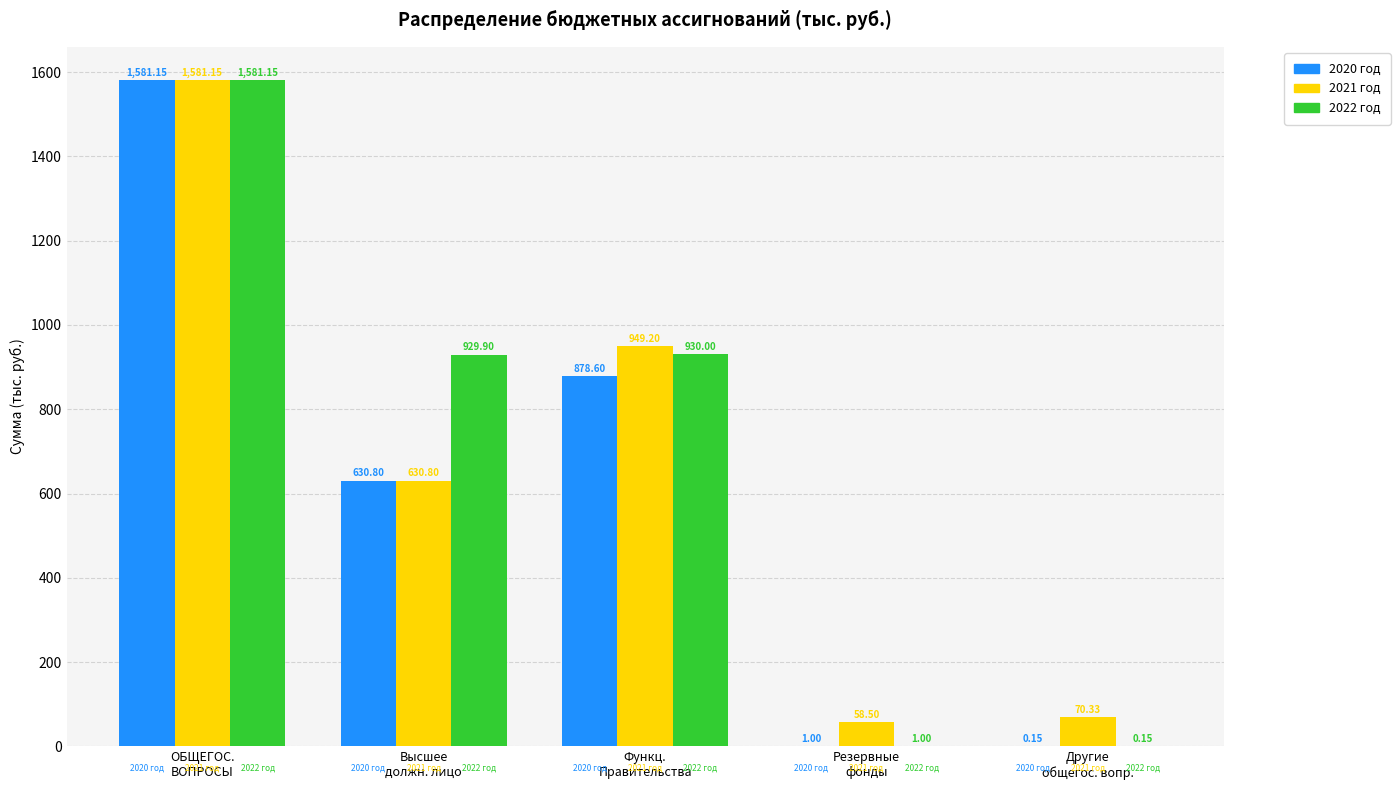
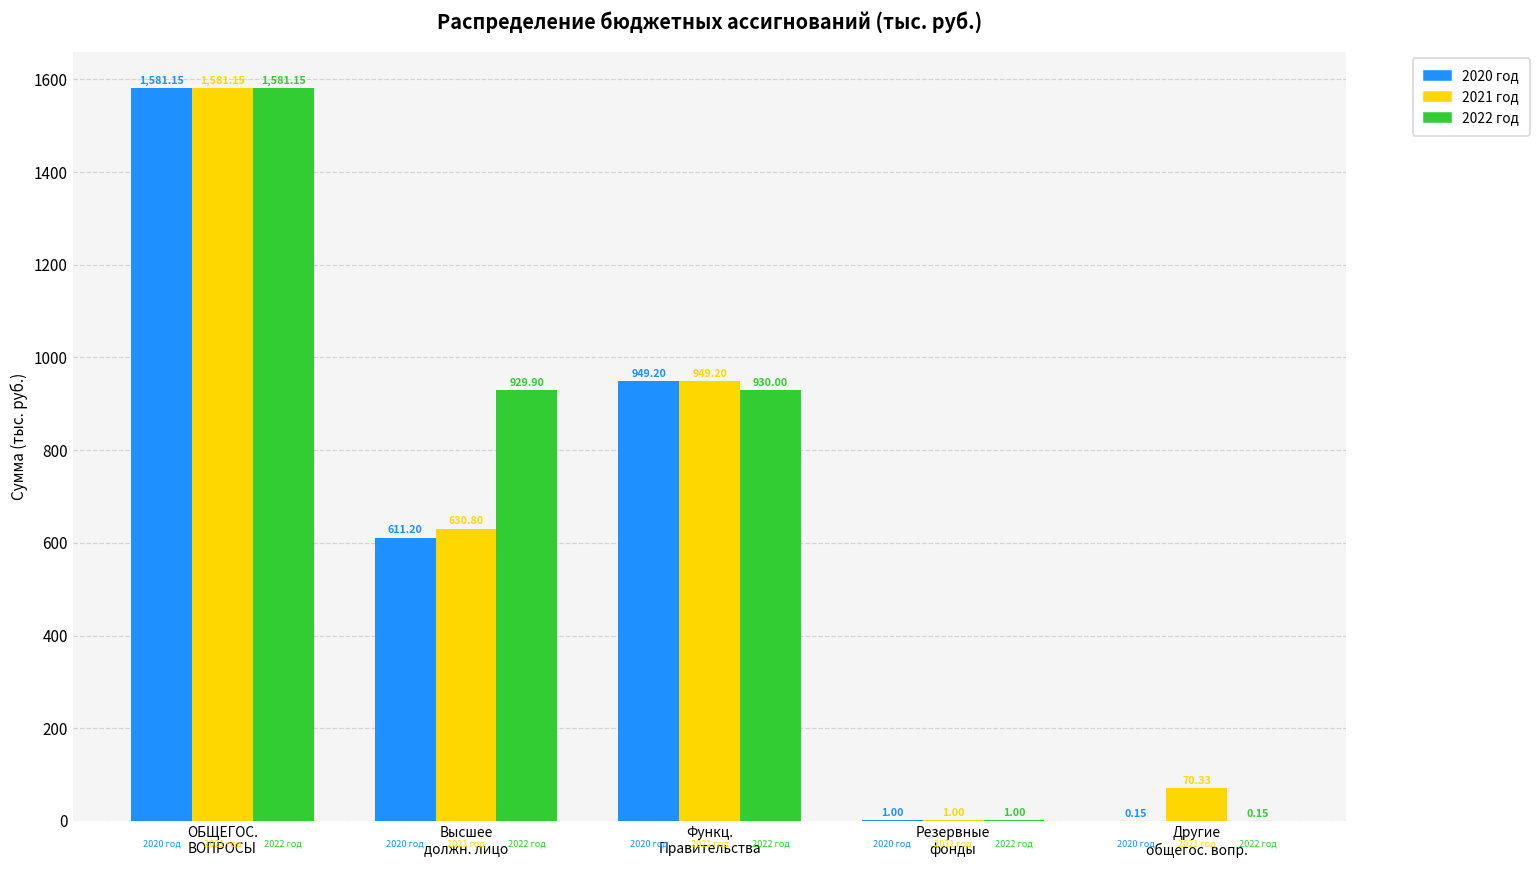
  {
    "2020 год": {
      "ОБЩЕГОС. ВОПРОСЫ": "1,581.15",
-     "Высшее должн. лицо": "630.80",
-     "Функц. Правительства": "878.60",
+     "Высшее должн. лицо": "611.20",
+     "Функц. Правительства": "949.20",
      "Резервные фонды": "1.00",
      "Другие общегос. вопр.": "0.15"
    },
    "2021 год": {
      "ОБЩЕГОС. ВОПРОСЫ": "1,581.15",
      "Высшее должн. лицо": "630.80",
      "Функц. Правительства": "949.20",
-     "Резервные фонды": "58.50",
+     "Резервные фонды": "1.00",
      "Другие общегос. вопр.": "70.33"
    },
    "2022 год": {
      "ОБЩЕГОС. ВОПРОСЫ": "1,581.15",
      "Высшее должн. лицо": "929.90",
      "Функц. Правительства": "930.00",
      "Резервные фонды": "1.00",
      "Другие общегос. вопр.": "0.15"
    }
  }
